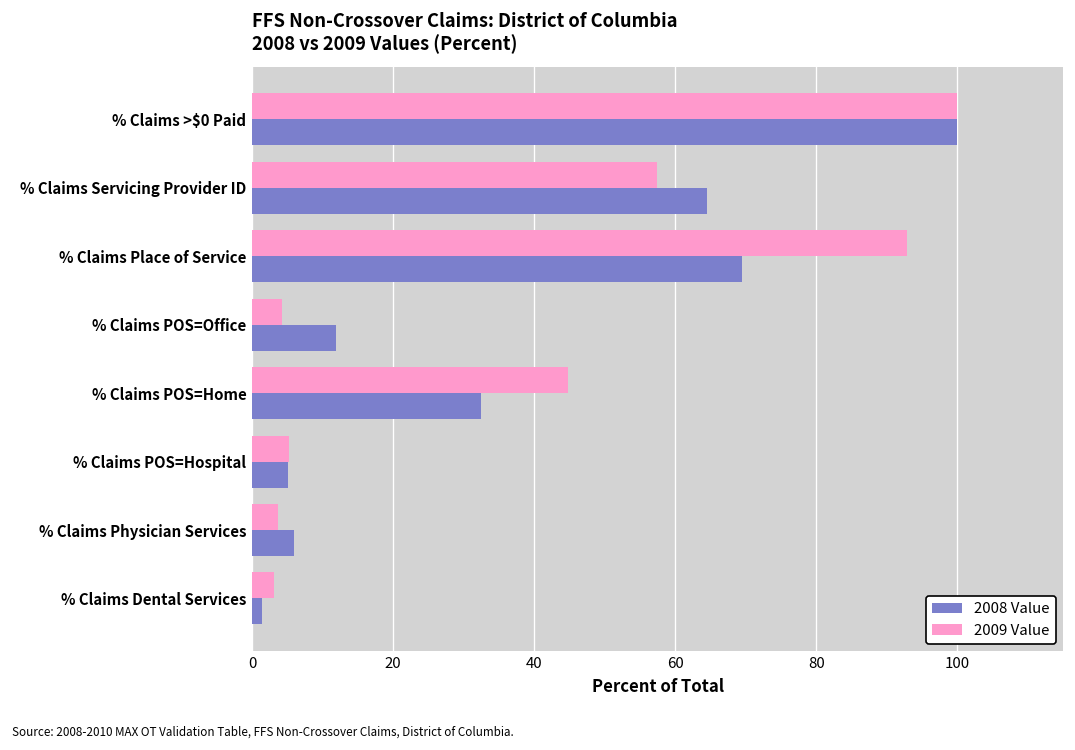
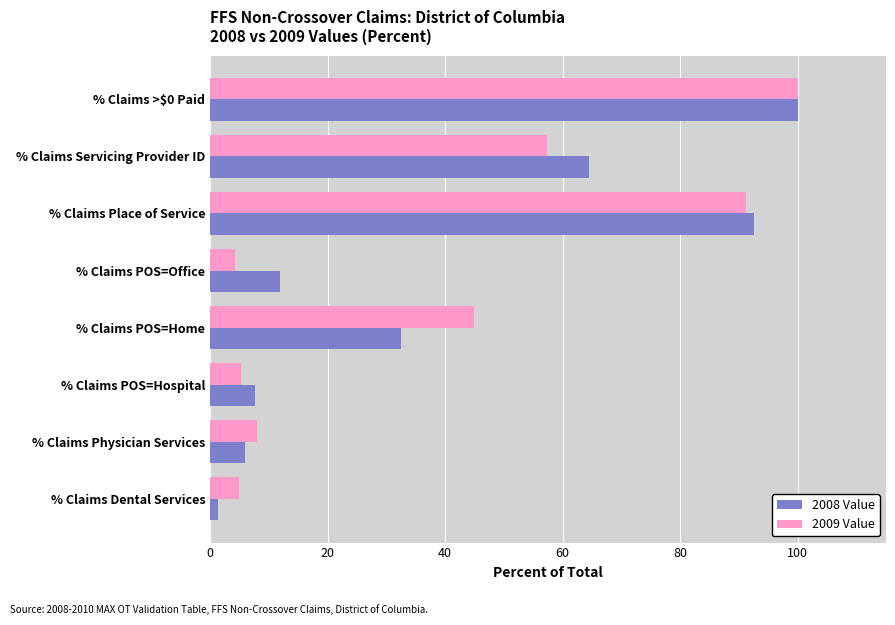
  {
    "2008 Value": {
      "% Claims >$0 Paid": 100,
      "% Claims Servicing Provider ID": 64,
-     "% Claims Place of Service": 69,
+     "% Claims Place of Service": 93,
      "% Claims POS=Office": 12,
      "% Claims POS=Home": 32,
-     "% Claims POS=Hospital": 5,
+     "% Claims POS=Hospital": 8,
      "% Claims Physician Services": 6,
      "% Claims Dental Services": 1
    },
    "2009 Value": {
      "% Claims >$0 Paid": 100,
      "% Claims Servicing Provider ID": 57,
-     "% Claims Place of Service": 93,
+     "% Claims Place of Service": 91,
      "% Claims POS=Office": 4,
      "% Claims POS=Home": 45,
      "% Claims POS=Hospital": 5,
-     "% Claims Physician Services": 4,
-     "% Claims Dental Services": 3
+     "% Claims Physician Services": 8,
+     "% Claims Dental Services": 5
    }
  }
